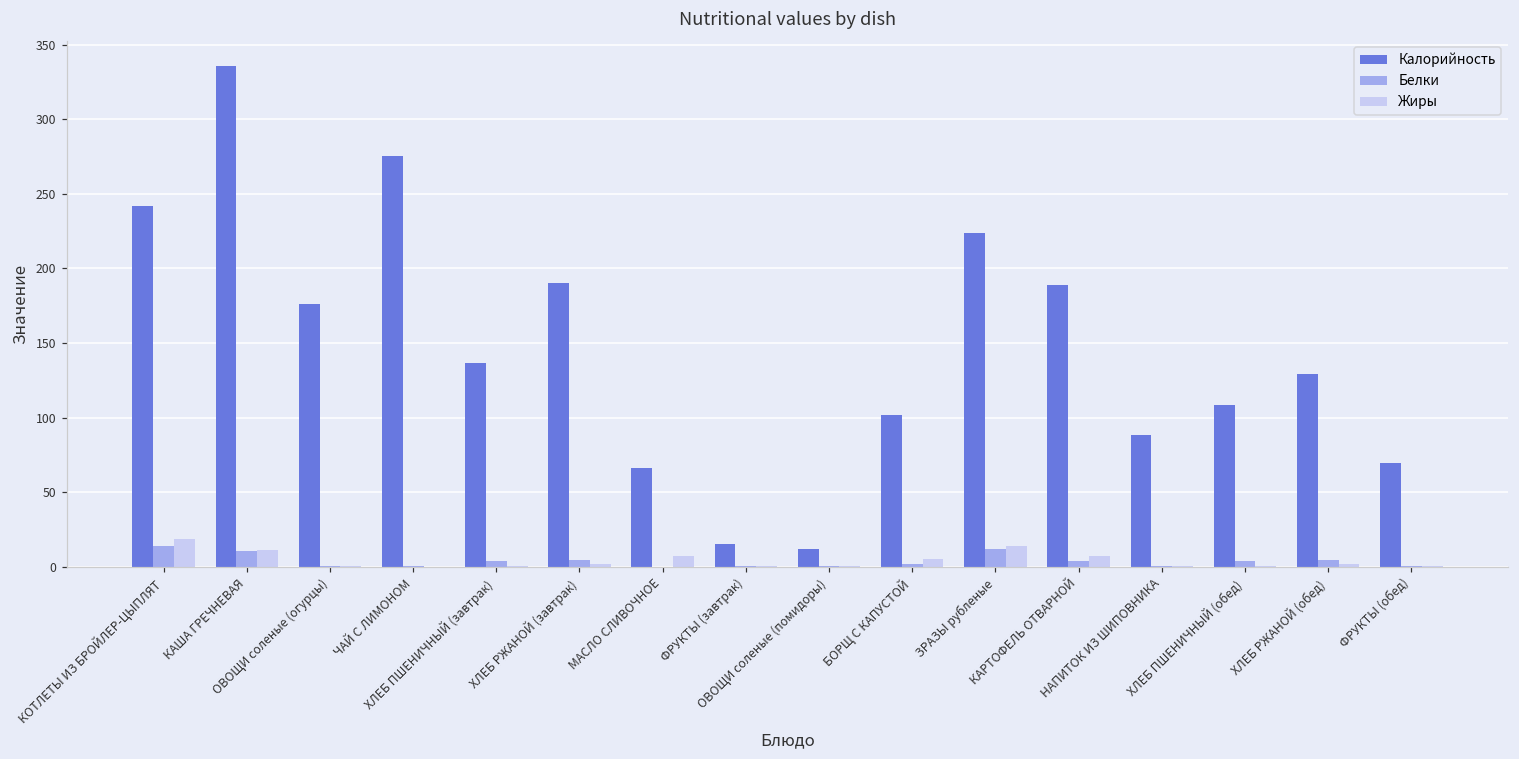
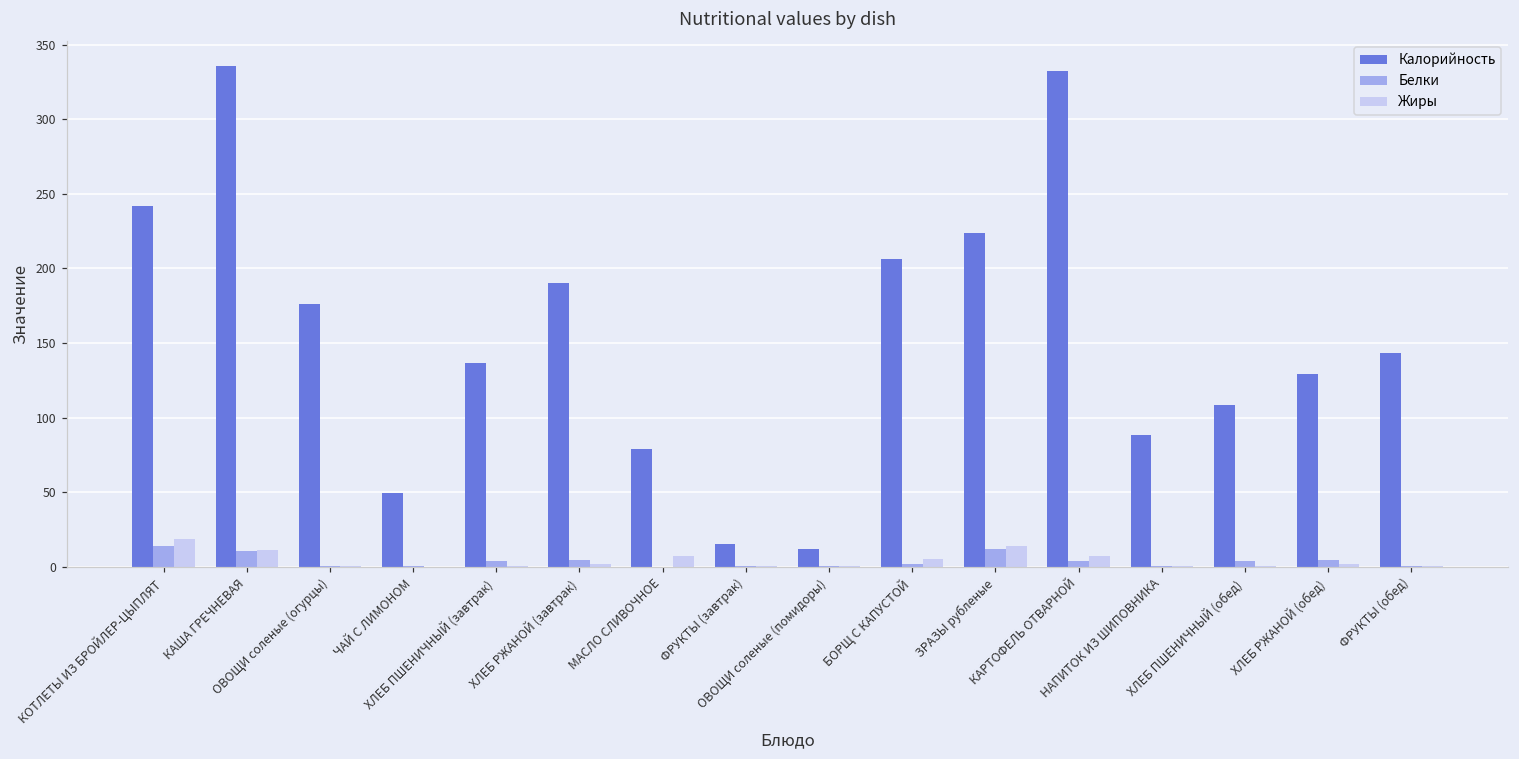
  {
    "Калорийность": {
      "КОТЛЕТЫ ИЗ БРОЙЛЕР-ЦЫПЛЯТ": 242,
      "КАША ГРЕЧНЕВАЯ": 336,
      "ОВОЩИ соленые (огурцы)": 176,
-     "ЧАЙ С ЛИМОНОМ": 276,
+     "ЧАЙ С ЛИМОНОМ": 50,
      "ХЛЕБ ПШЕНИЧНЫЙ (завтрак)": 136,
      "ХЛЕБ РЖАНОЙ (завтрак)": 190,
-     "МАСЛО СЛИВОЧНОЕ": 66,
+     "МАСЛО СЛИВОЧНОЕ": 79,
      "ФРУКТЫ (завтрак)": 16,
      "ОВОЩИ соленые (помидоры)": 12,
-     "БОРЩ С КАПУСТОЙ": 102,
+     "БОРЩ С КАПУСТОЙ": 206,
      "ЗРАЗЫ рубленые": 224,
-     "КАРТОФЕЛЬ ОТВАРНОЙ": 189,
+     "КАРТОФЕЛЬ ОТВАРНОЙ": 332,
      "НАПИТОК ИЗ ШИПОВНИКА": 88,
      "ХЛЕБ ПШЕНИЧНЫЙ (обед)": 108,
      "ХЛЕБ РЖАНОЙ (обед)": 129,
-     "ФРУКТЫ (обед)": 70
+     "ФРУКТЫ (обед)": 143
    }
  }
